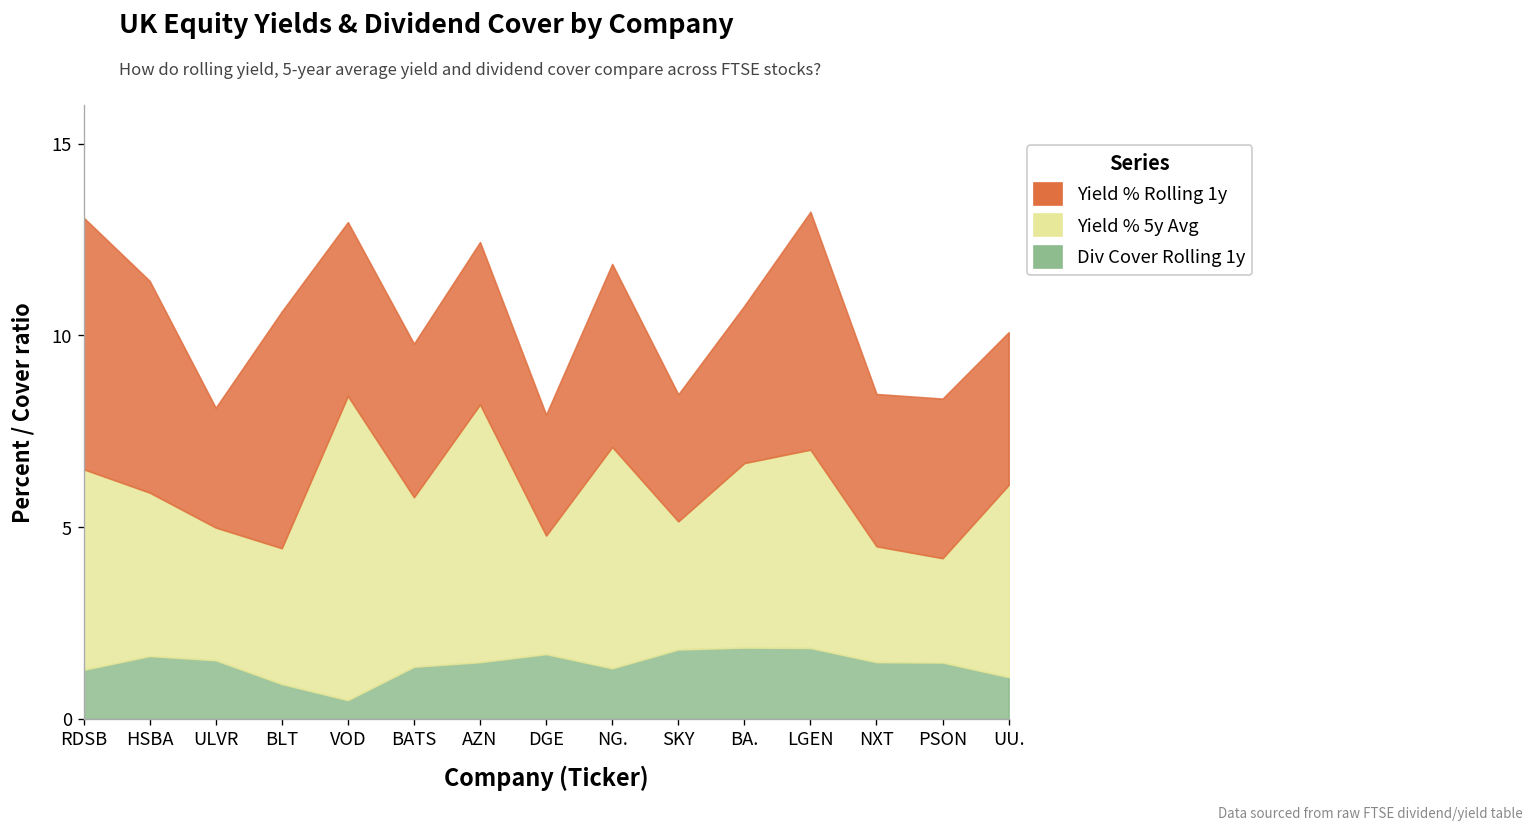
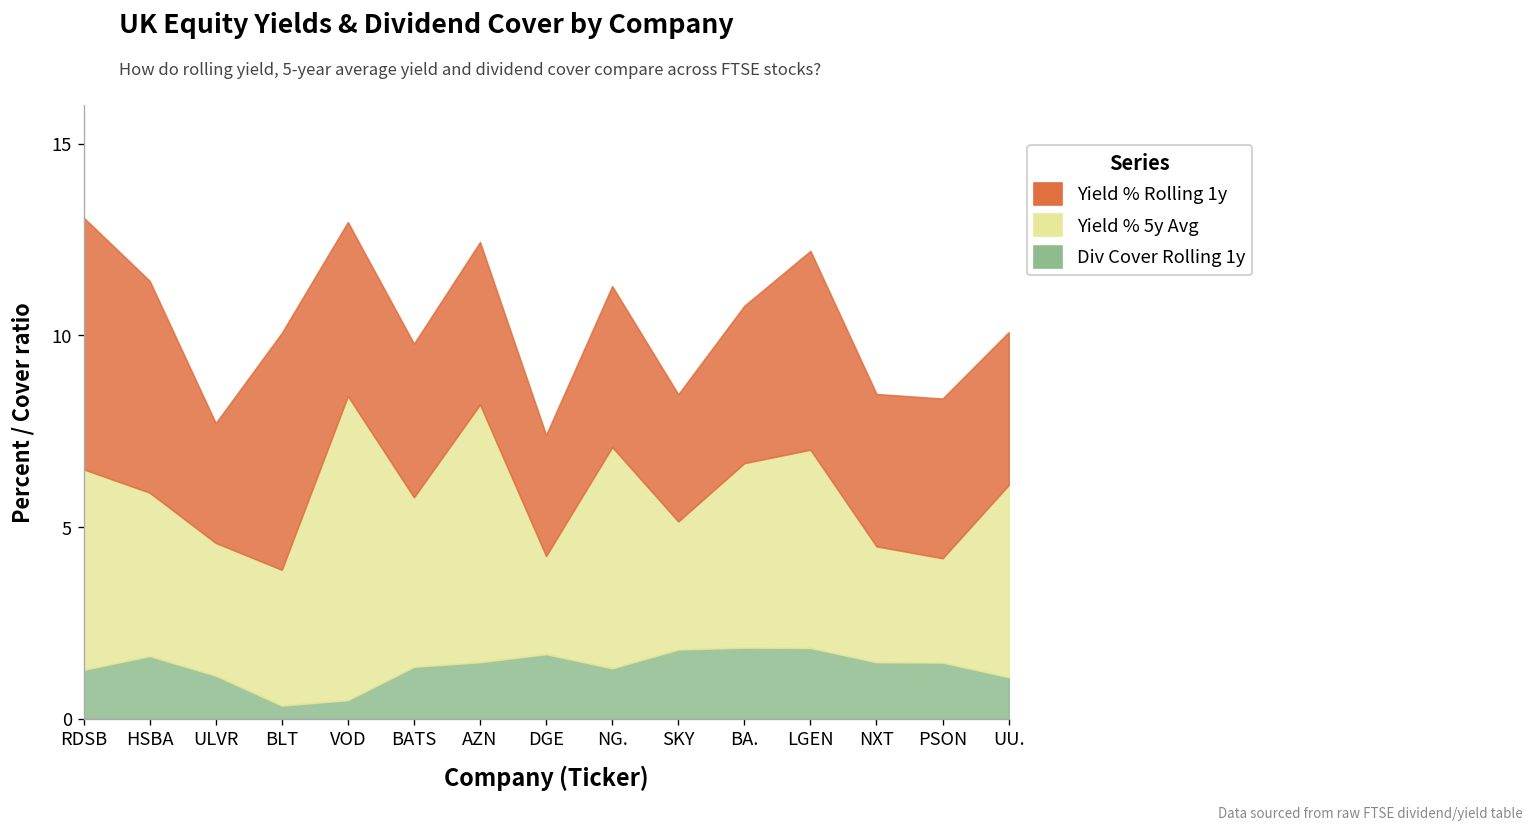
  {
    "Div Cover Rolling 1y": {
      "RDSB": 1.3,
      "HSBA": 1.6,
-     "ULVR": 1.5,
-     "BLT": 0.9,
+     "ULVR": 1.1,
+     "BLT": 0.4,
      "VOD": 0.5,
      "BATS": 1.4,
      "AZN": 1.5,
      "DGE": 1.7,
      "NG.": 1.3,
      "SKY": 1.8,
      "BA.": 1.9,
      "LGEN": 1.9,
      "NXT": 1.5,
      "PSON": 1.5,
      "UU.": 1.1
    },
    "Yield % 5y Avg": {
      "RDSB": 5.2,
      "HSBA": 4.3,
      "ULVR": 3.5,
      "BLT": 3.5,
      "VOD": 7.9,
      "BATS": 4.4,
      "AZN": 6.7,
-     "DGE": 3.1,
+     "DGE": 2.6,
      "NG.": 5.8,
      "SKY": 3.3,
      "BA.": 4.8,
      "LGEN": 5.2,
      "NXT": 3.0,
      "PSON": 2.7,
      "UU.": 5.0
    },
    "Yield % Rolling 1y": {
      "RDSB": 6.6,
      "HSBA": 5.5,
      "ULVR": 3.1,
      "BLT": 6.2,
      "VOD": 4.5,
      "BATS": 4.0,
      "AZN": 4.2,
      "DGE": 3.2,
-     "NG.": 4.8,
+     "NG.": 4.2,
      "SKY": 3.3,
      "BA.": 4.1,
-     "LGEN": 6.2,
+     "LGEN": 5.2,
      "NXT": 4.0,
      "PSON": 4.2,
      "UU.": 4.0
    }
  }
